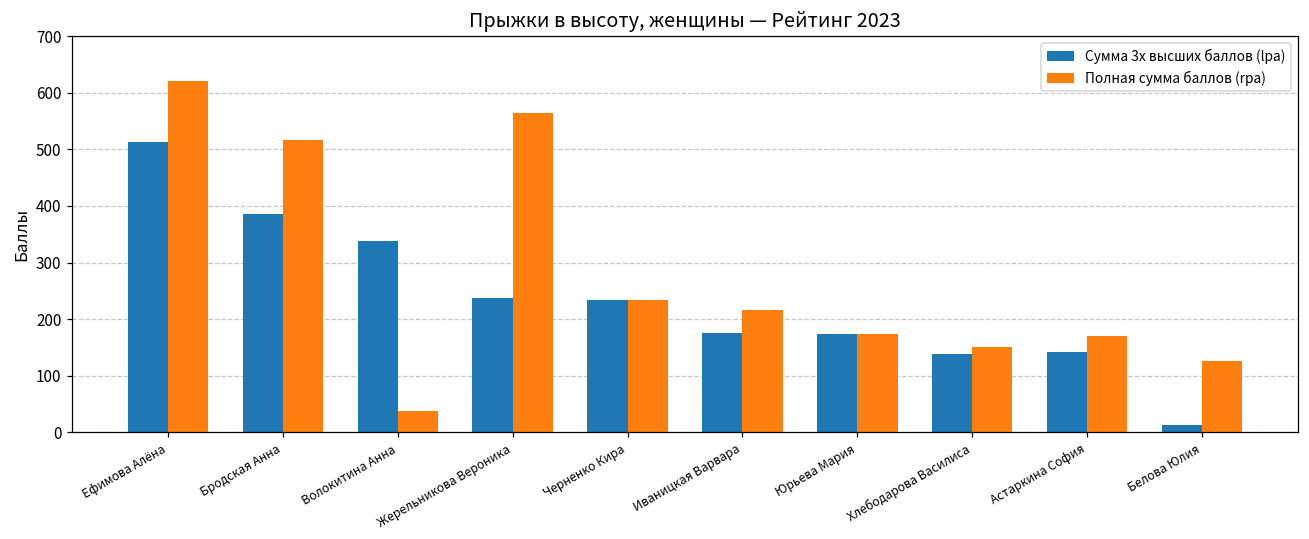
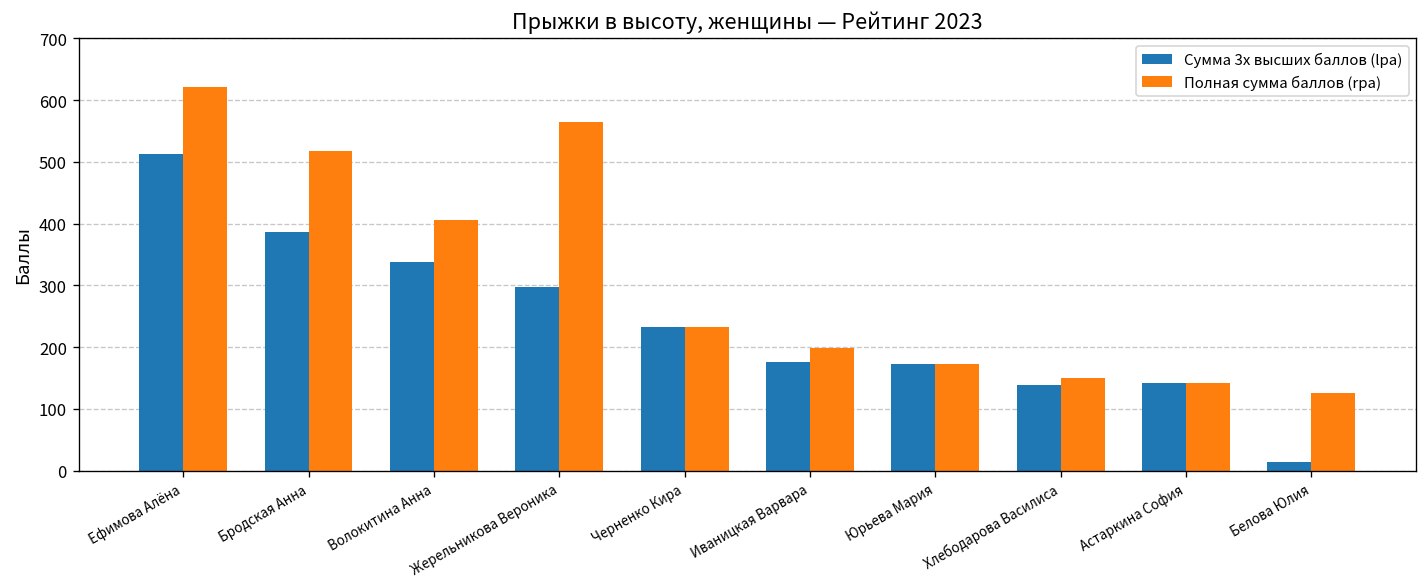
  {
    "Сумма 3х высших баллов (lpa)": {
      "Ефимова Алёна": 510,
      "Бродская Анна": 390,
      "Волокитина Анна": 340,
-     "Жерельникова Вероника": 240,
+     "Жерельникова Вероника": 300,
      "Черненко Кира": 230,
      "Иваницкая Варвара": 180,
      "Юрьева Мария": 170,
      "Хлебодарова Василиса": 140,
      "Астаркина София": 140,
      "Белова Юлия": 10
    },
    "Полная сумма баллов (rpa)": {
      "Ефимова Алёна": 620,
      "Бродская Анна": 520,
-     "Волокитина Анна": 40,
+     "Волокитина Анна": 410,
      "Жерельникова Вероника": 560,
      "Черненко Кира": 230,
-     "Иваницкая Варвара": 220,
+     "Иваницкая Варвара": 200,
      "Юрьева Мария": 170,
      "Хлебодарова Василиса": 150,
-     "Астаркина София": 170,
+     "Астаркина София": 140,
      "Белова Юлия": 130
    }
  }
